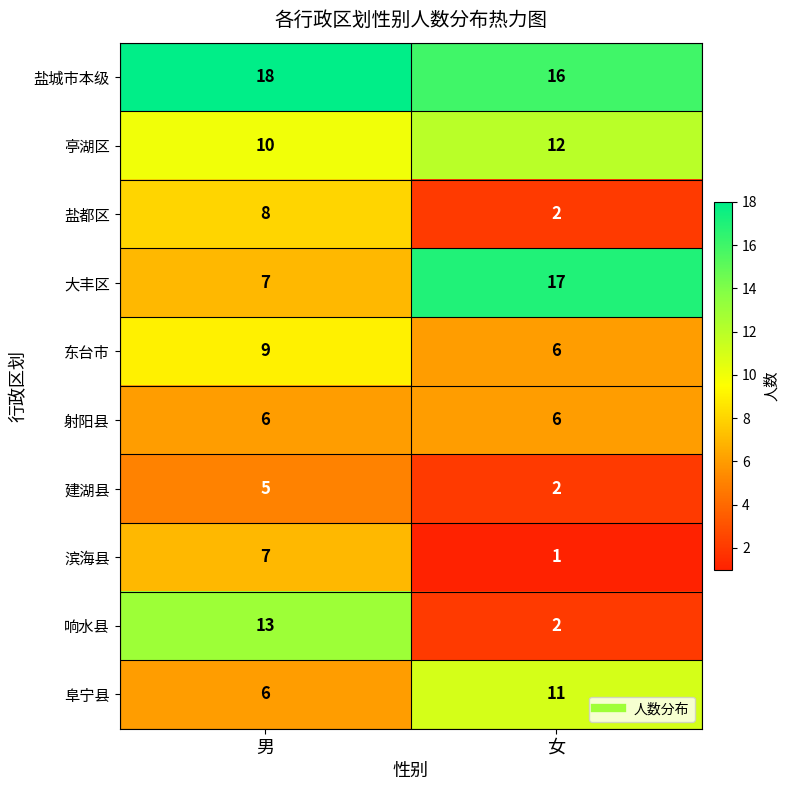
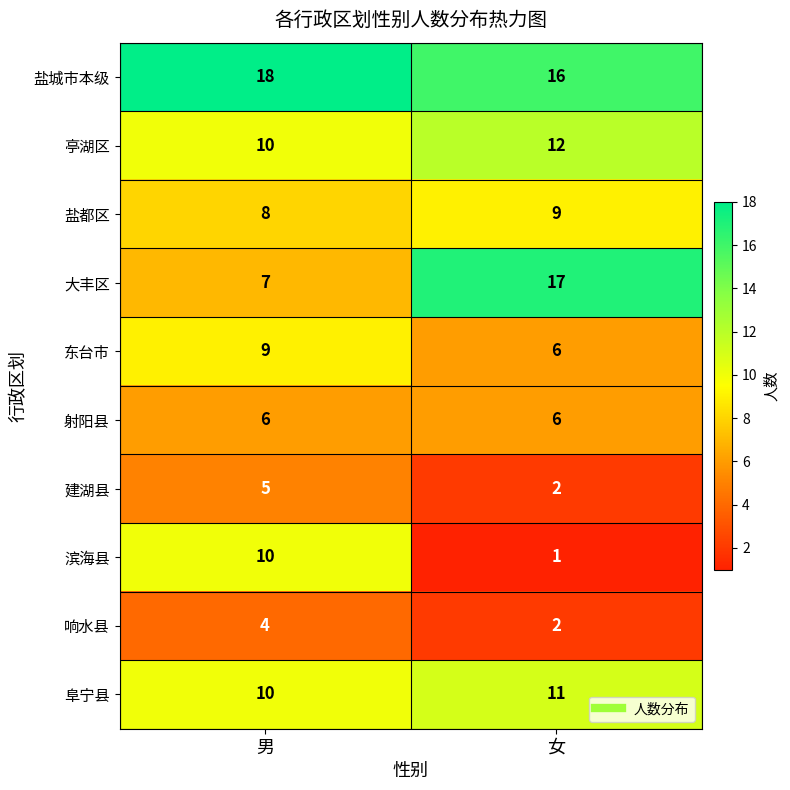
  {
    "盐城市本级": {
      "男": 18,
      "女": 16
    },
    "亭湖区": {
      "男": 10,
      "女": 12
    },
    "盐都区": {
      "男": 8,
-     "女": 2
+     "女": 9
    },
    "大丰区": {
      "男": 7,
      "女": 17
    },
    "东台市": {
      "男": 9,
      "女": 6
    },
    "射阳县": {
      "男": 6,
      "女": 6
    },
    "建湖县": {
      "男": 5,
      "女": 2
    },
    "滨海县": {
-     "男": 7,
+     "男": 10,
      "女": 1
    },
    "响水县": {
-     "男": 13,
+     "男": 4,
      "女": 2
    },
    "阜宁县": {
-     "男": 6,
+     "男": 10,
      "女": 11
    }
  }
